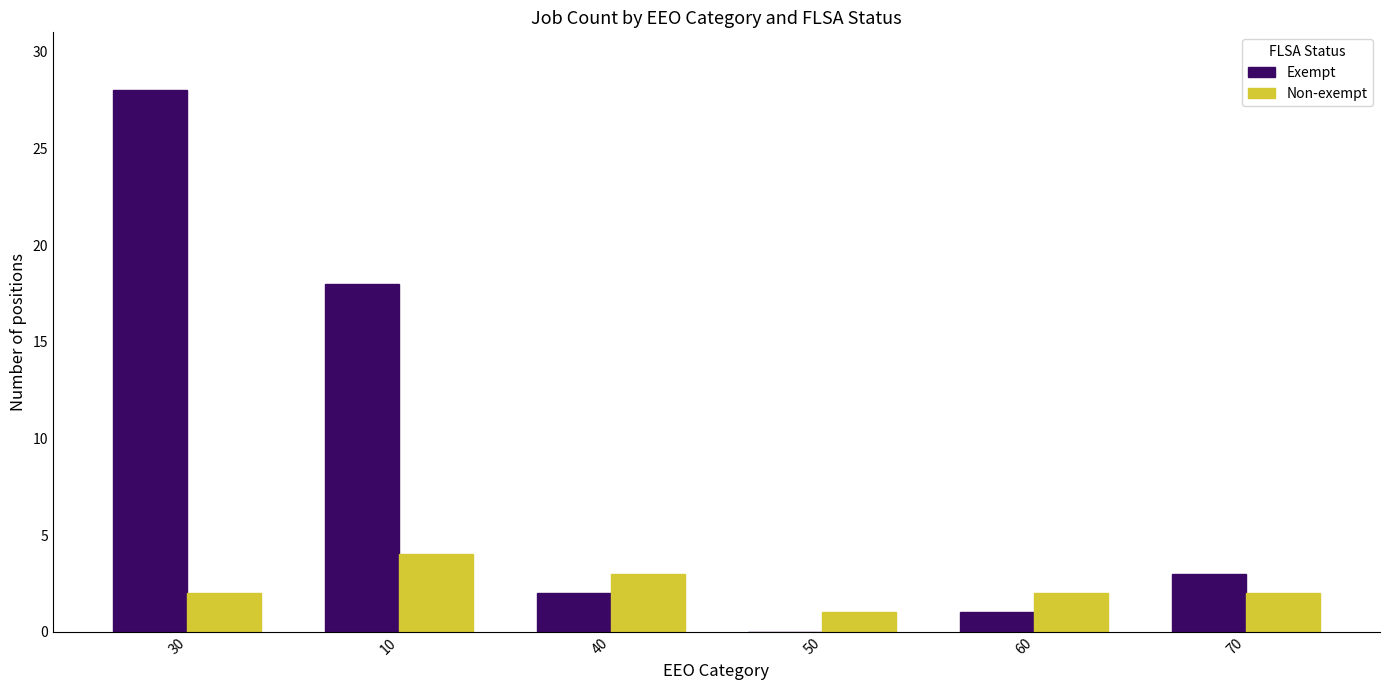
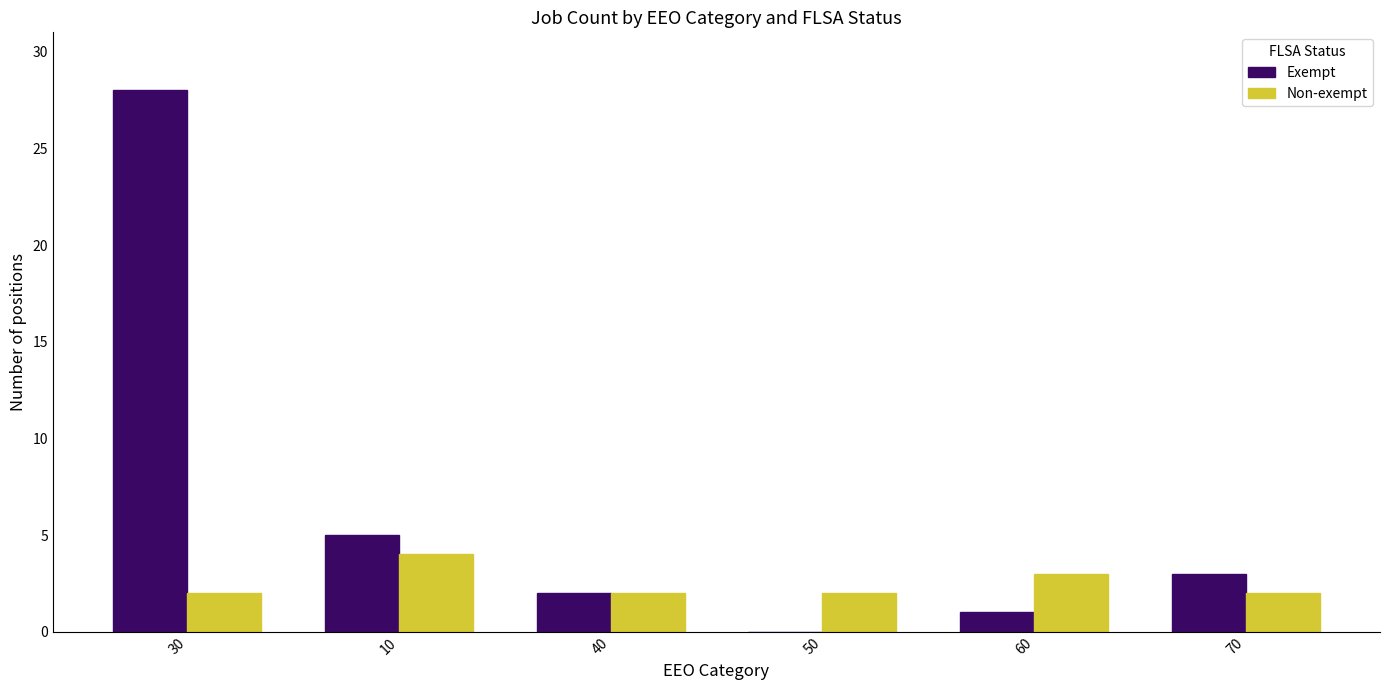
  {
    "Exempt": {
      "30": 28,
-     "10": 18,
+     "10": 5,
      "40": 2,
      "50": 0,
      "60": 1,
      "70": 3
    },
    "Non-exempt": {
      "30": 2,
      "10": 4,
-     "40": 3,
-     "50": 1,
-     "60": 2,
+     "40": 2,
+     "50": 2,
+     "60": 3,
      "70": 2
    }
  }
